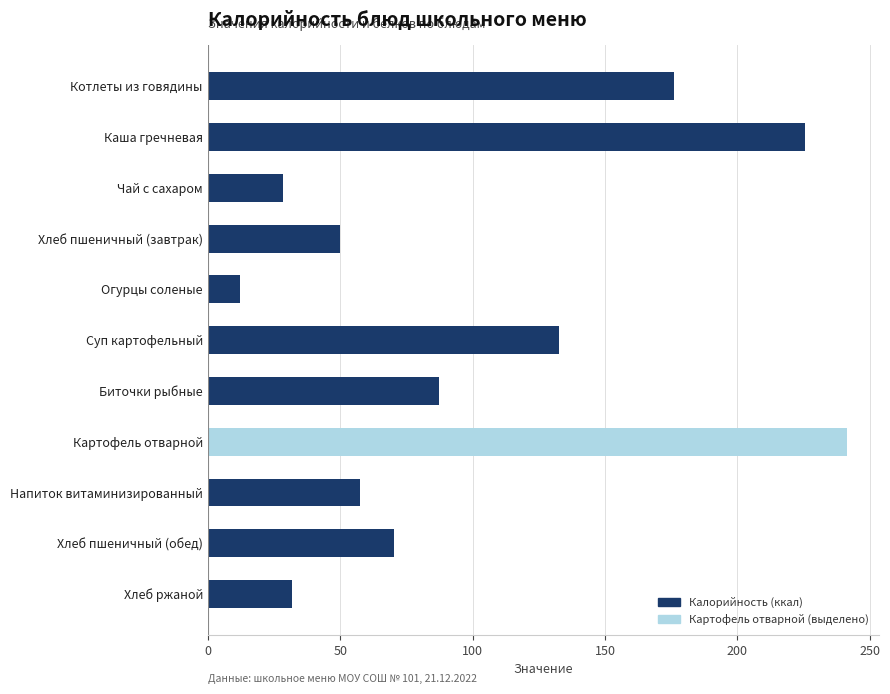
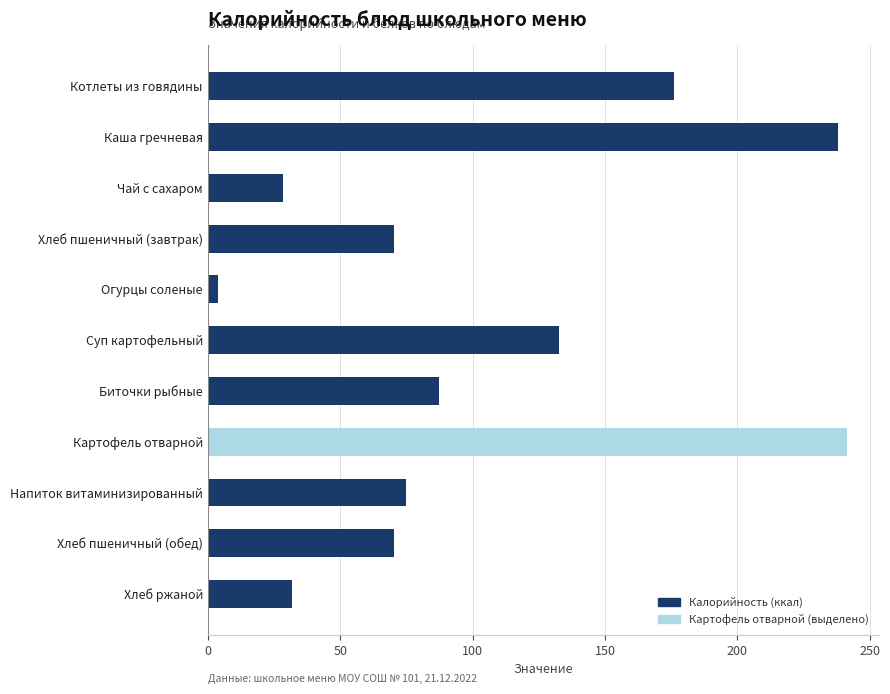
  {
    "Котлеты из говядины": 176,
-   "Каша гречневая": 226,
+   "Каша гречневая": 238,
    "Чай с сахаром": 28,
-   "Хлеб пшеничный (завтрак)": 50,
-   "Огурцы соленые": 12,
+   "Хлеб пшеничный (завтрак)": 71,
+   "Огурцы соленые": 4,
    "Суп картофельный": 133,
    "Биточки рыбные": 87,
    "Картофель отварной": 241,
-   "Напиток витаминизированный": 58,
+   "Напиток витаминизированный": 75,
    "Хлеб пшеничный (обед)": 71,
    "Хлеб ржаной": 32
  }
